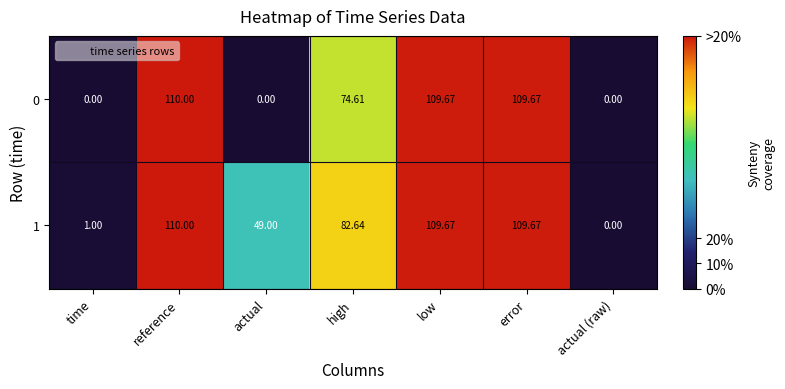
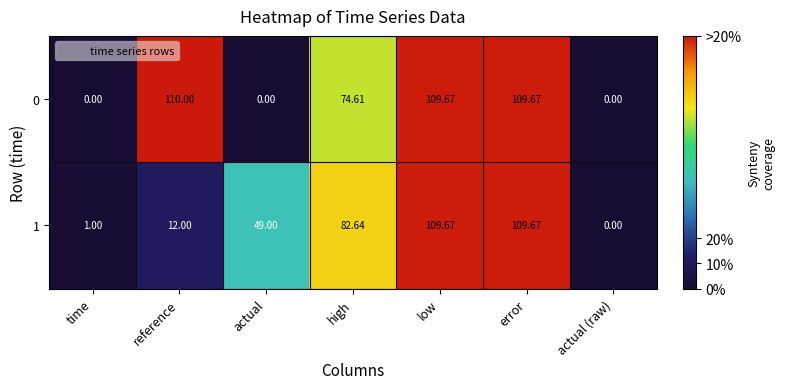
  {
    "0": {
      "time": 0.00,
      "reference": 110.00,
      "actual": 0.00,
      "high": 74.61,
      "low": 109.67,
      "error": 109.67,
      "actual (raw)": 0.00
    },
    "1": {
      "time": 1.00,
-     "reference": 110.00,
+     "reference": 12.00,
      "actual": 49.00,
      "high": 82.64,
      "low": 109.67,
      "error": 109.67,
      "actual (raw)": 0.00
    }
  }
